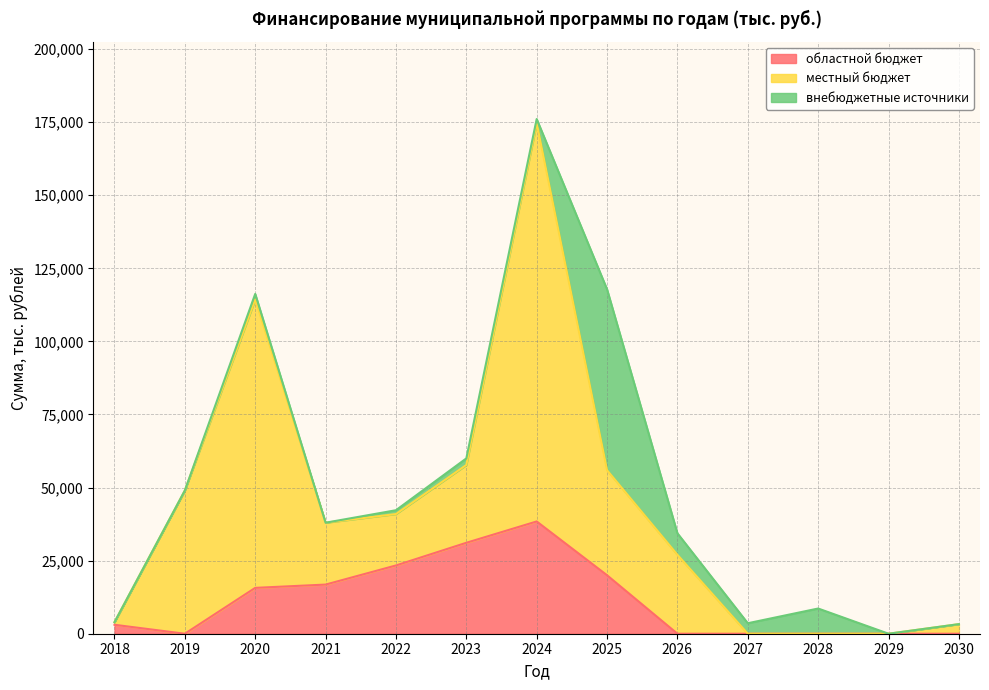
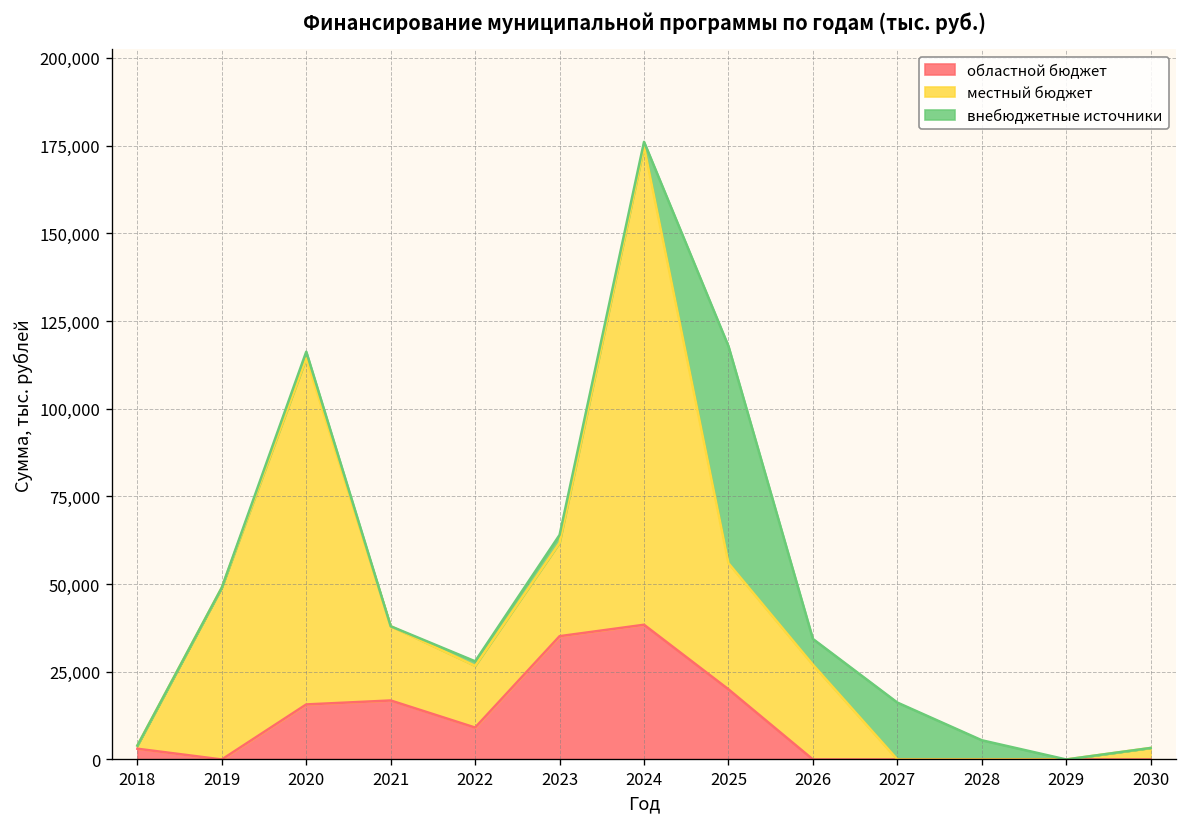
  {
    "областной бюджет": {
      "2018": "3,000",
      "2019": "0",
      "2020": "16,000",
      "2021": "17,000",
-     "2022": "23,000",
-     "2023": "31,000",
+     "2022": "9,000",
+     "2023": "35,000",
      "2024": "38,000",
      "2025": "20,000",
      "2026": "0",
      "2030": "0"
    },
    "местный бюджет": {
      "2020": "99,000",
      "2022": "18,000",
      "2023": "27,000",
      "2024": "136,000",
      "2025": "36,000",
      "2026": "27,000"
    },
    "внебюджетные источники": {
      "2020": "2,000",
      "2022": "1,000",
      "2023": "2,000",
      "2024": "1,000",
      "2025": "62,000",
      "2026": "7,000",
-     "2027": "4,000",
-     "2028": "9,000"
+     "2027": "16,000",
+     "2028": "5,000"
    }
  }
